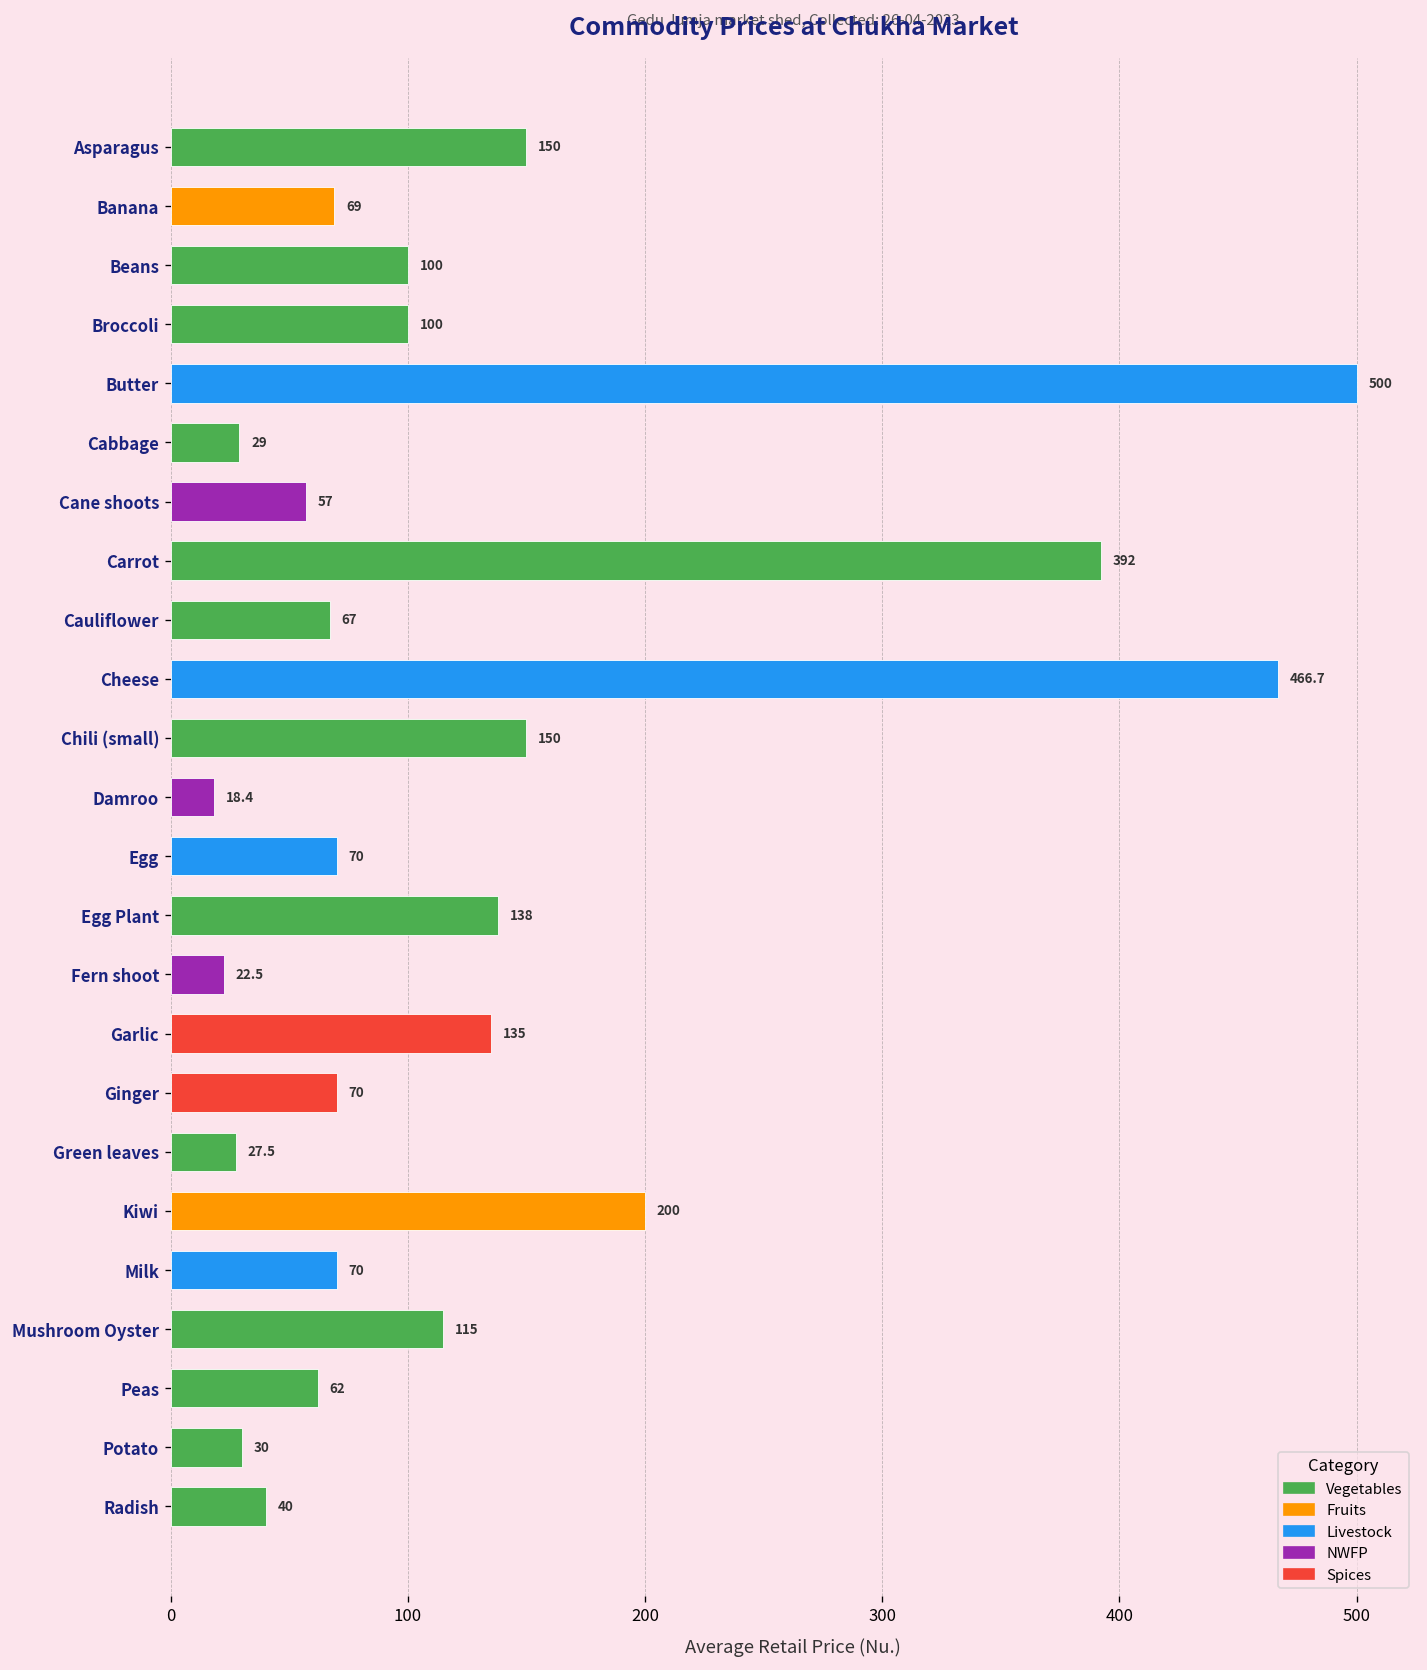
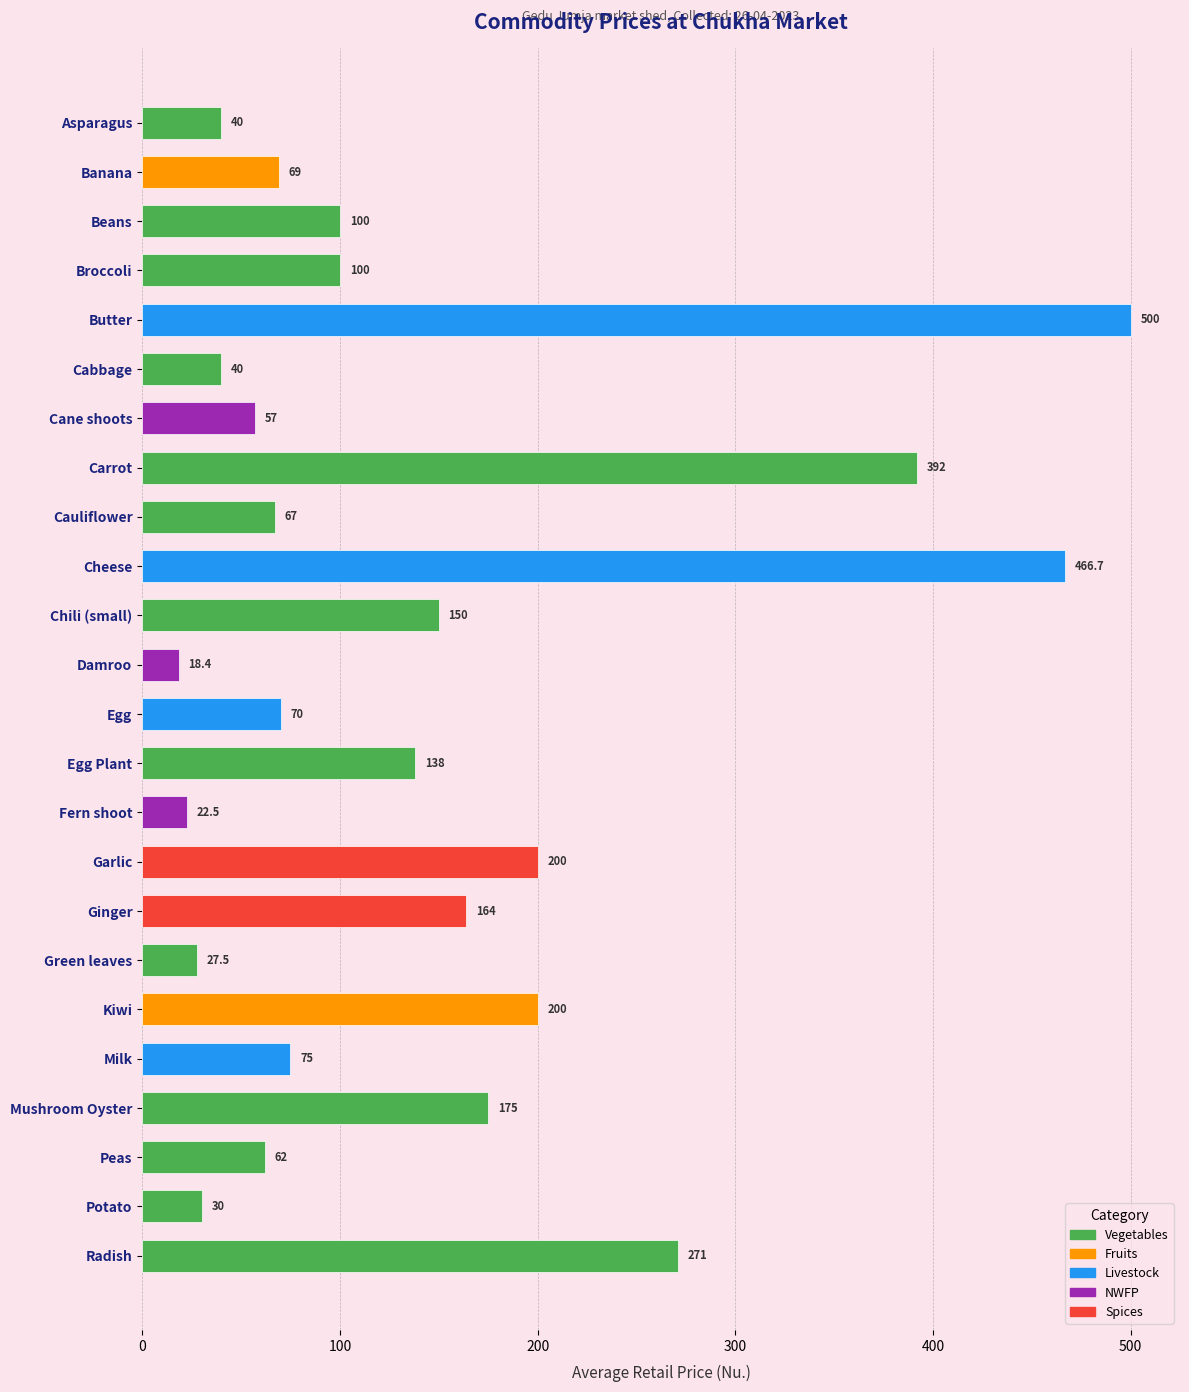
  {
-   "Asparagus": 150,
+   "Asparagus": 40,
    "Banana": 69,
    "Beans": 100,
    "Broccoli": 100,
    "Butter": 500,
-   "Cabbage": 29,
+   "Cabbage": 40,
    "Cane shoots": 57,
    "Carrot": 392,
    "Cauliflower": 67,
    "Cheese": 466.7,
    "Chili (small)": 150,
    "Damroo": 18.4,
    "Egg": 70,
    "Egg Plant": 138,
    "Fern shoot": 22.5,
-   "Garlic": 135,
-   "Ginger": 70,
+   "Garlic": 200,
+   "Ginger": 164,
    "Green leaves": 27.5,
    "Kiwi": 200,
-   "Milk": 70,
-   "Mushroom Oyster": 115,
+   "Milk": 75,
+   "Mushroom Oyster": 175,
    "Peas": 62,
    "Potato": 30,
-   "Radish": 40
+   "Radish": 271
  }
